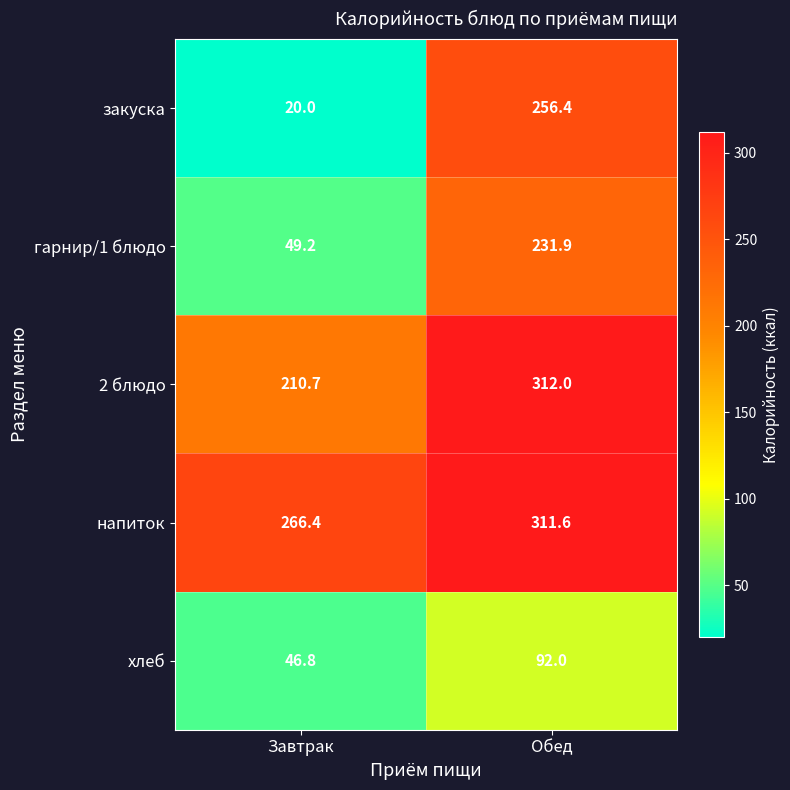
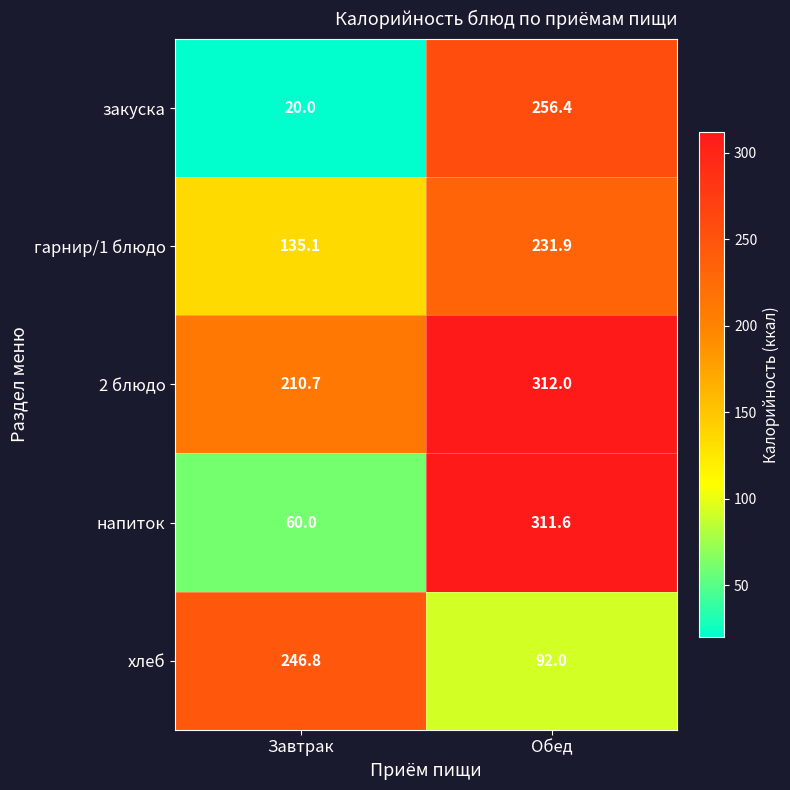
  {
    "закуска": {
      "Завтрак": 20.0,
      "Обед": 256.4
    },
    "гарнир/1 блюдо": {
-     "Завтрак": 49.2,
+     "Завтрак": 135.1,
      "Обед": 231.9
    },
    "2 блюдо": {
      "Завтрак": 210.7,
      "Обед": 312.0
    },
    "напиток": {
-     "Завтрак": 266.4,
+     "Завтрак": 60.0,
      "Обед": 311.6
    },
    "хлеб": {
-     "Завтрак": 46.8,
+     "Завтрак": 246.8,
      "Обед": 92.0
    }
  }
